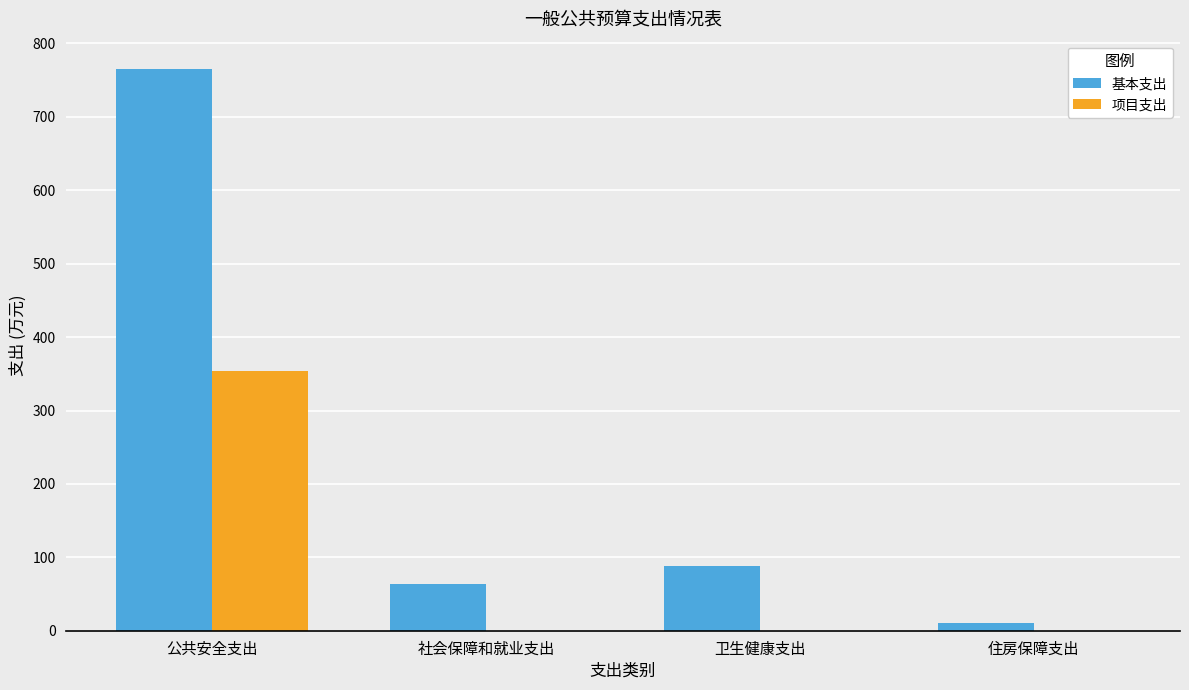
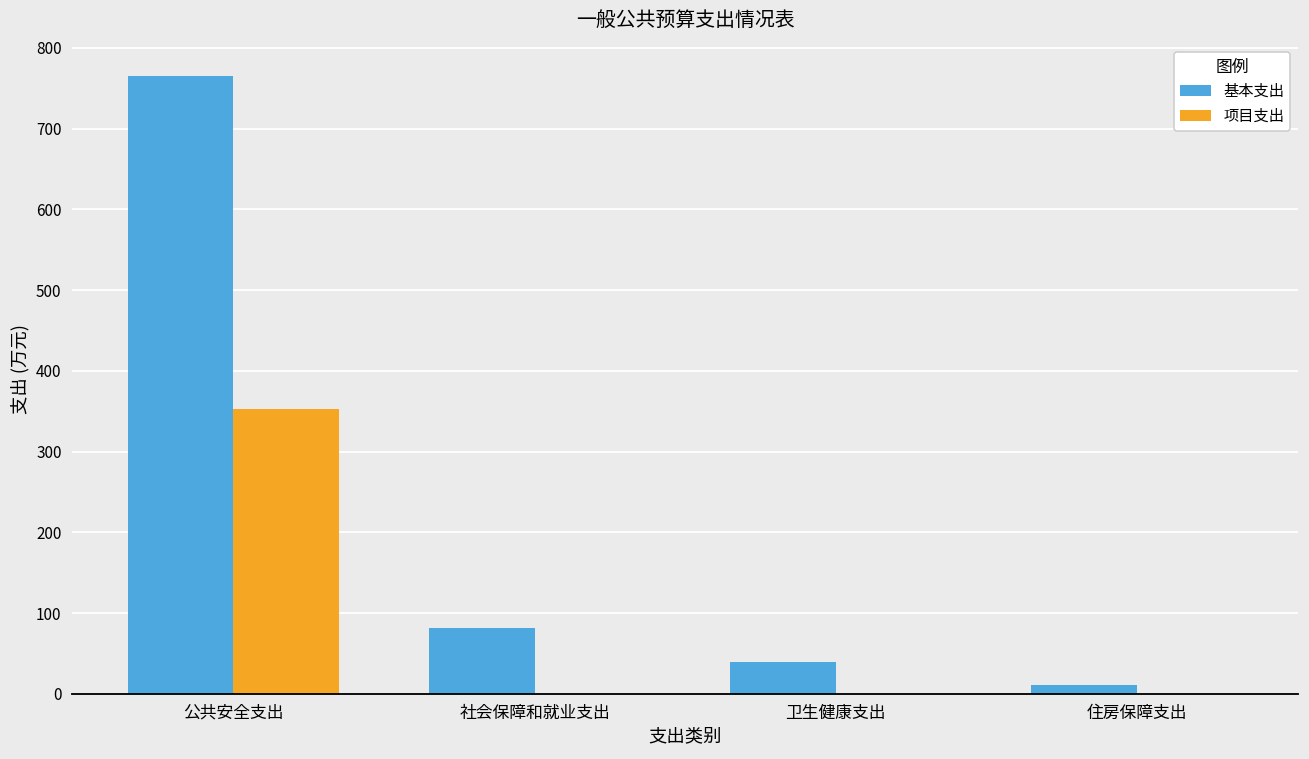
  {
    "基本支出": {
      "公共安全支出": 770,
-     "社会保障和就业支出": 60,
-     "卫生健康支出": 90,
+     "社会保障和就业支出": 80,
+     "卫生健康支出": 40,
      "住房保障支出": 10
    },
    "项目支出": {
      "公共安全支出": 350,
      "社会保障和就业支出": 0,
      "卫生健康支出": 0,
      "住房保障支出": 0
    }
  }
